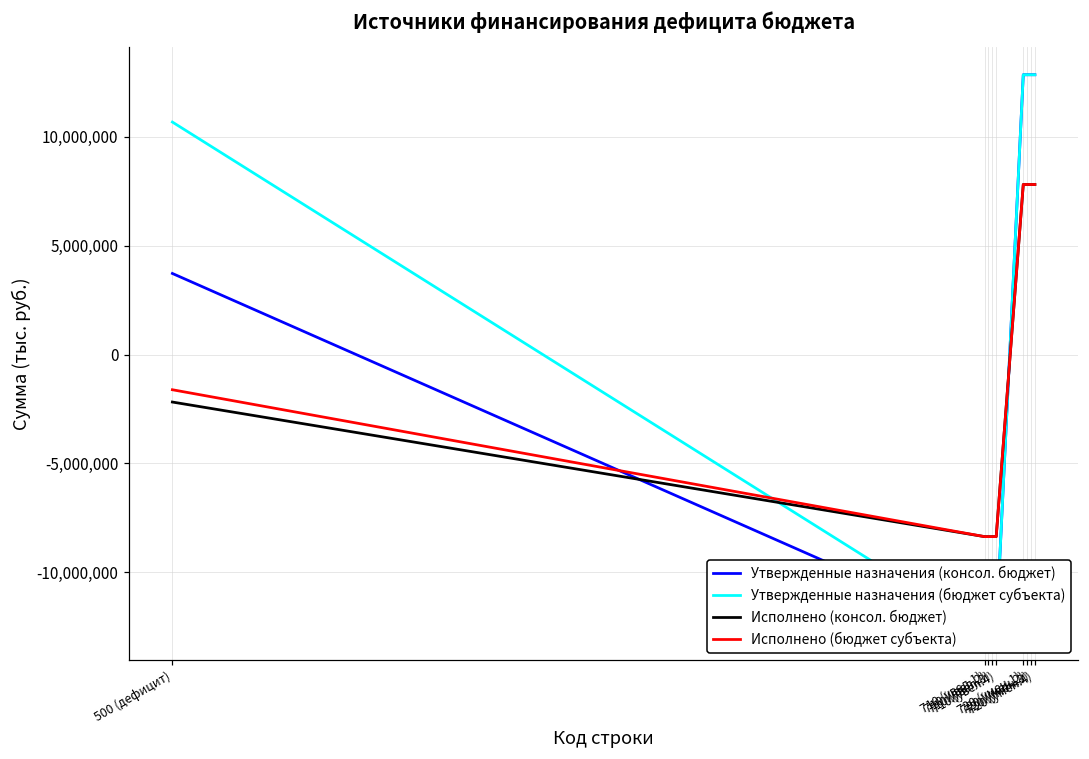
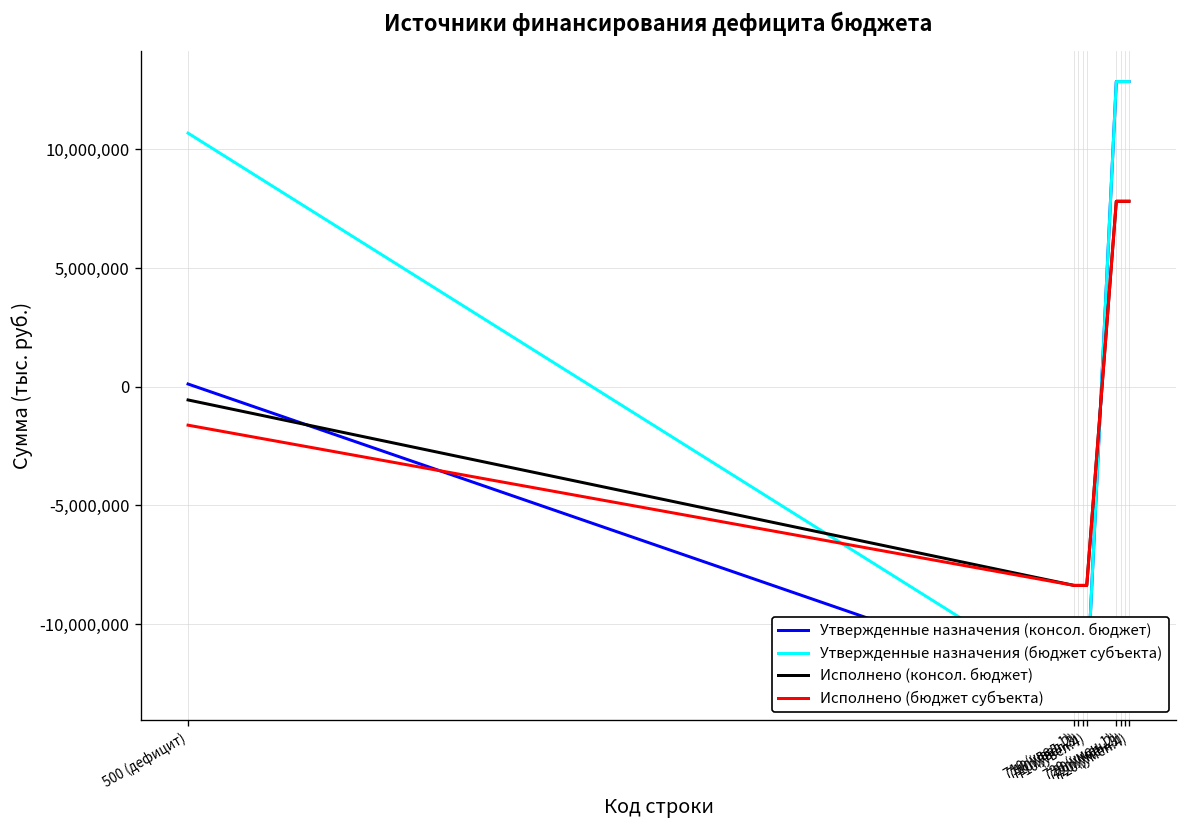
  {
    "Утвержденные назначения (консол. бюджет)": {
-     "500 (дефицит)": "3,700,000"
+     "500 (дефицит)": "100,000"
    },
    "Утвержденные назначения (бюджет субъекта)": {
      "500 (дефицит)": "10,700,000"
    },
    "Исполнено (консол. бюджет)": {
-     "500 (дефицит)": "-2,200,000"
+     "500 (дефицит)": "-600,000"
    },
    "Исполнено (бюджет субъекта)": {
      "500 (дефицит)": "-1,600,000"
    }
  }
